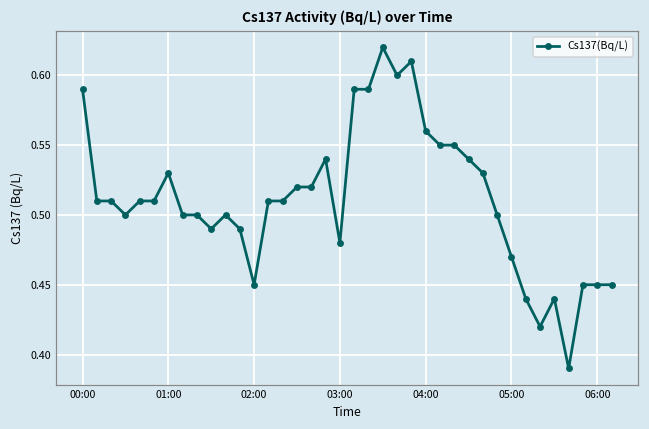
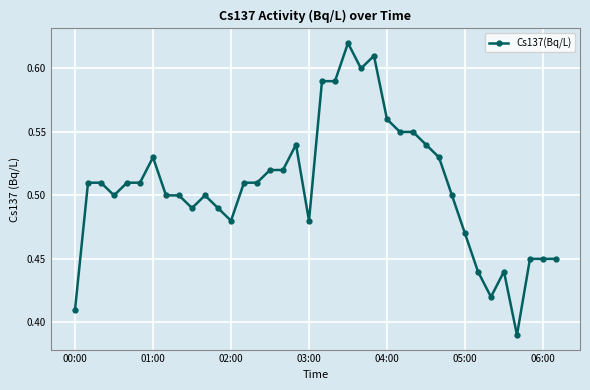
  {
-   "00:00": 0.59,
+   "00:00": 0.41,
    "01:00": 0.53,
-   "02:00": 0.45,
+   "02:00": 0.48,
    "03:00": 0.48,
    "04:00": 0.56,
    "05:00": 0.47,
    "06:00": 0.45
  }
